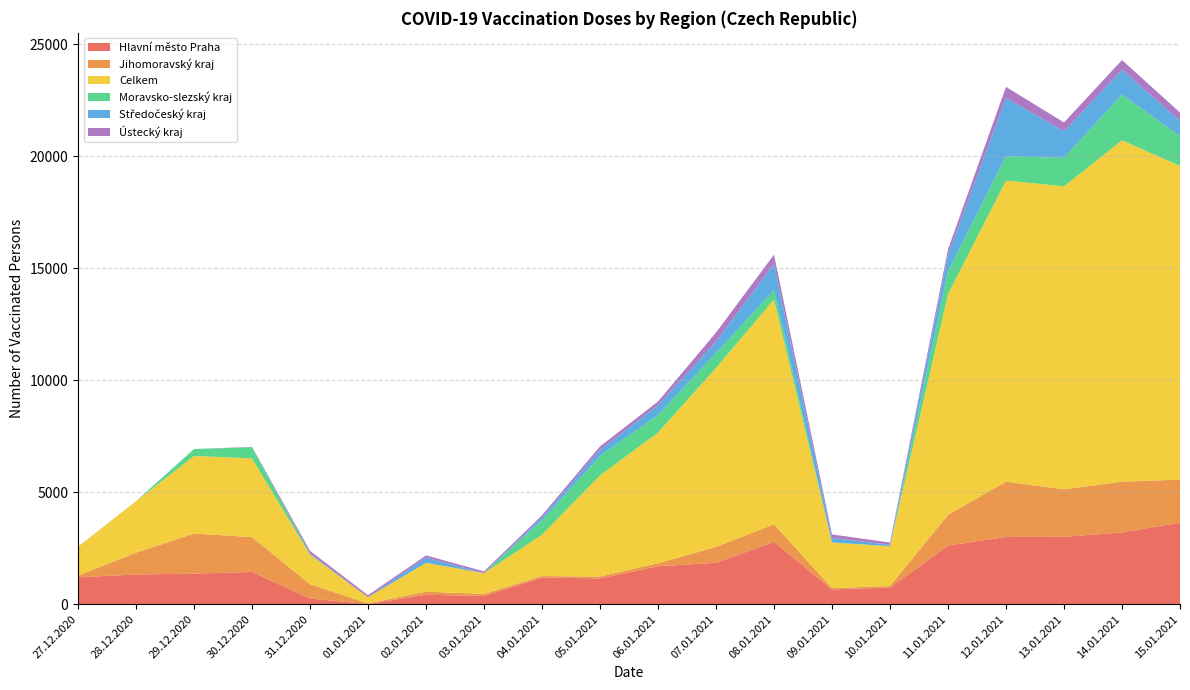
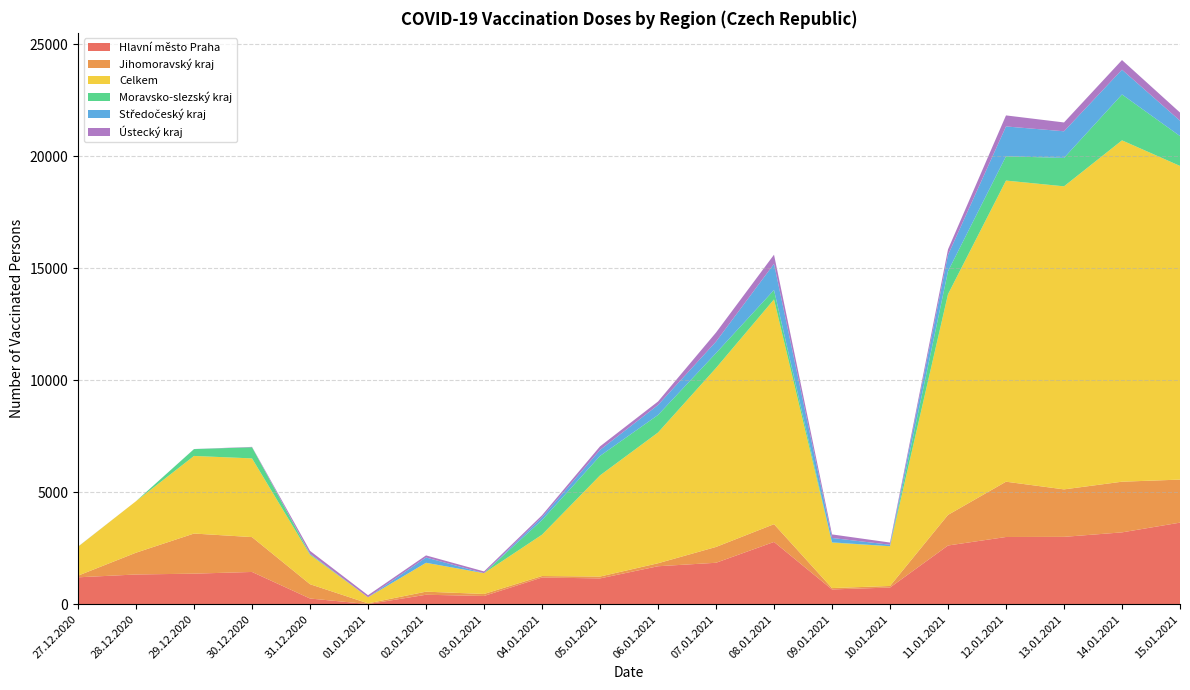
  {
    "Celkem": {
      "29.12.2020": 3500,
      "30.12.2020": 3500,
      "04.01.2021": 1800,
      "05.01.2021": 4500,
      "06.01.2021": 5800,
      "07.01.2021": 8000,
      "08.01.2021": 10000,
      "11.01.2021": 9900,
      "12.01.2021": 13400,
      "13.01.2021": 13500,
      "14.01.2021": 15200,
      "15.01.2021": 14000
    },
    "Moravsko-slezský kraj": {
      "04.01.2021": 600,
      "05.01.2021": 900,
      "06.01.2021": 800,
      "07.01.2021": 700,
      "08.01.2021": 400,
      "11.01.2021": 1000,
      "12.01.2021": 1100,
      "13.01.2021": 1300,
      "14.01.2021": 2000,
      "15.01.2021": 1300
    },
    "Středočeský kraj": {
      "05.01.2021": 300,
      "06.01.2021": 400,
      "07.01.2021": 500,
      "08.01.2021": 1200,
      "09.01.2021": 200,
      "11.01.2021": 700,
-     "12.01.2021": 2600,
+     "12.01.2021": 1300,
      "13.01.2021": 1200,
      "14.01.2021": 1100,
      "15.01.2021": 700
    },
    "Ústecký kraj": {
      "31.12.2020": 100,
      "05.01.2021": 200,
      "06.01.2021": 200,
      "07.01.2021": 400,
      "08.01.2021": 400,
      "09.01.2021": 200,
      "11.01.2021": 200,
      "12.01.2021": 500,
      "13.01.2021": 400,
      "14.01.2021": 400,
      "15.01.2021": 400
    }
  }
